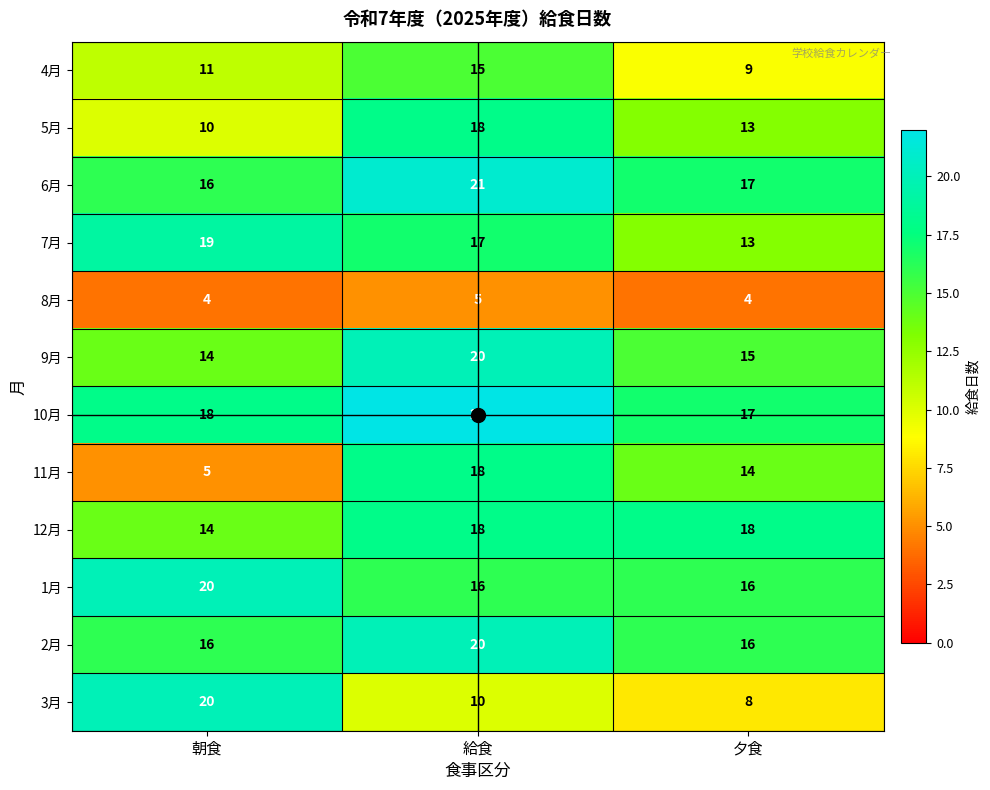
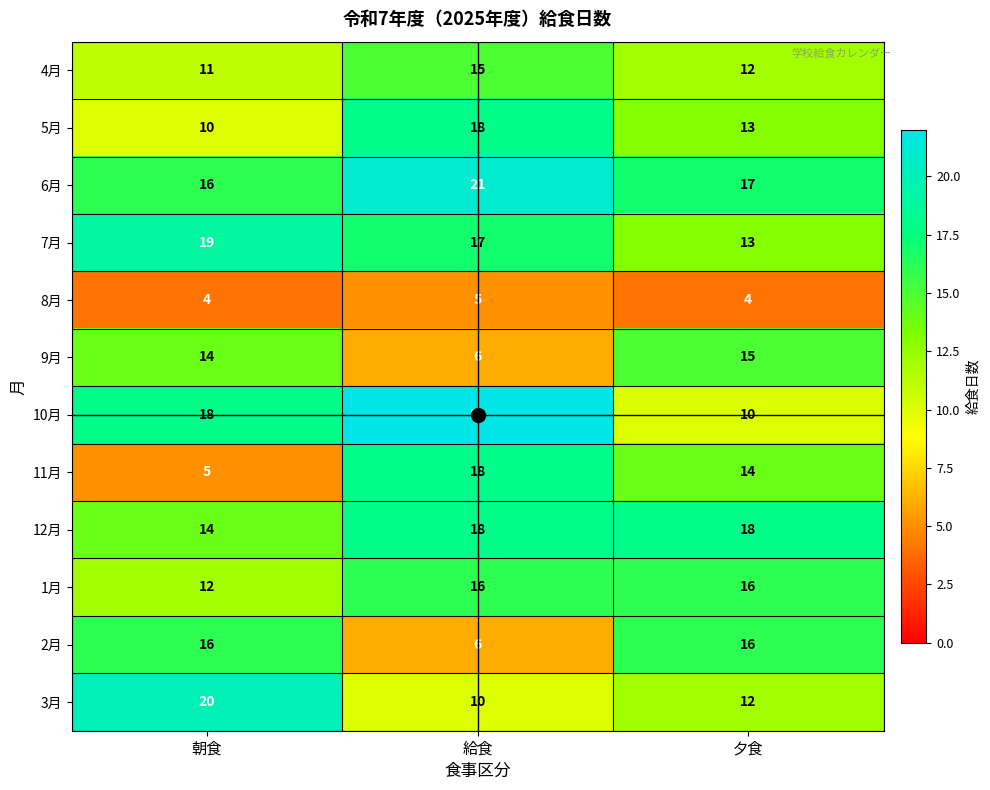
  {
    "4月": {
      "朝食": 11,
      "給食": 15,
-     "夕食": 9
+     "夕食": 12
    },
    "5月": {
      "朝食": 10,
      "給食": 18,
      "夕食": 13
    },
    "6月": {
      "朝食": 16,
      "給食": 21,
      "夕食": 17
    },
    "7月": {
      "朝食": 19,
      "給食": 17,
      "夕食": 13
    },
    "8月": {
      "朝食": 4,
      "給食": 5,
      "夕食": 4
    },
    "9月": {
      "朝食": 14,
-     "給食": 20,
+     "給食": 6,
      "夕食": 15
    },
    "10月": {
      "朝食": 18,
-     "夕食": 17
+     "夕食": 10
    },
    "11月": {
      "朝食": 5,
      "給食": 18,
      "夕食": 14
    },
    "12月": {
      "朝食": 14,
      "給食": 18,
      "夕食": 18
    },
    "1月": {
-     "朝食": 20,
+     "朝食": 12,
      "給食": 16,
      "夕食": 16
    },
    "2月": {
      "朝食": 16,
-     "給食": 20,
+     "給食": 6,
      "夕食": 16
    },
    "3月": {
      "朝食": 20,
      "給食": 10,
-     "夕食": 8
+     "夕食": 12
    }
  }
